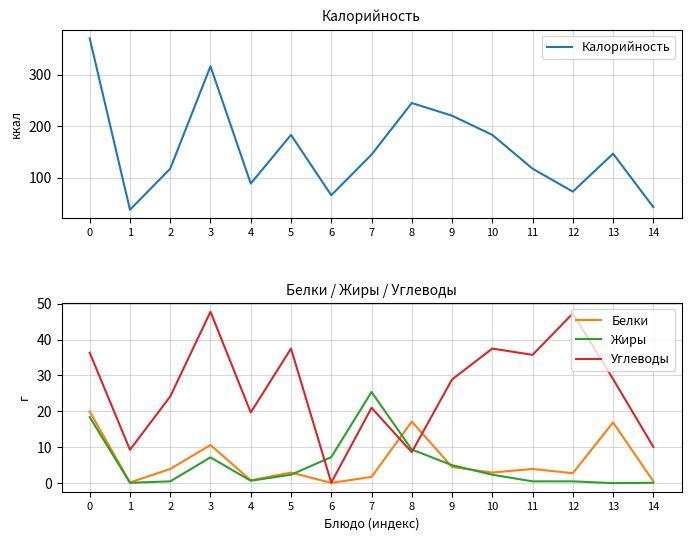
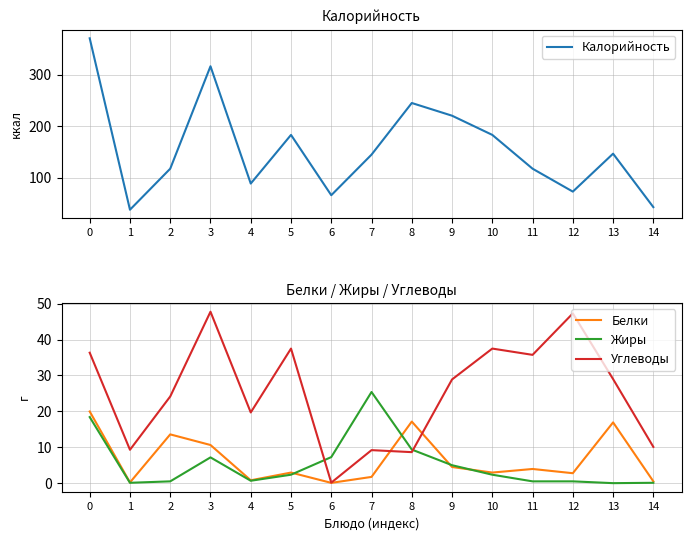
  {
    "Калорийность": {
      "0": 370,
      "1": 40,
      "2": 120,
      "3": 320,
      "4": 90,
      "5": 180,
      "6": 70,
      "7": 140,
      "8": 240,
      "9": 220,
      "10": 180,
      "11": 120,
      "12": 70,
      "13": 150,
      "14": 40
    },
    "Белки / Жиры / Углеводы": {
      "Белки": {
        "0": 20,
-       "2": 4,
+       "2": 14,
        "3": 11,
        "7": 2,
        "8": 17,
        "11": 4,
        "12": 3,
        "13": 17
      },
      "Жиры": {
        "0": 18,
        "2": 1,
        "3": 7,
        "6": 7,
        "7": 25,
        "8": 9,
        "11": 1,
        "12": 1,
        "13": 0
      },
      "Углеводы": {
        "0": 36,
        "1": 9,
        "2": 24,
        "3": 48,
        "4": 20,
        "5": 38,
-       "7": 21,
+       "7": 9,
        "8": 9,
        "9": 29,
        "10": 38,
        "11": 36,
        "13": 29,
        "14": 10
      }
    }
  }
